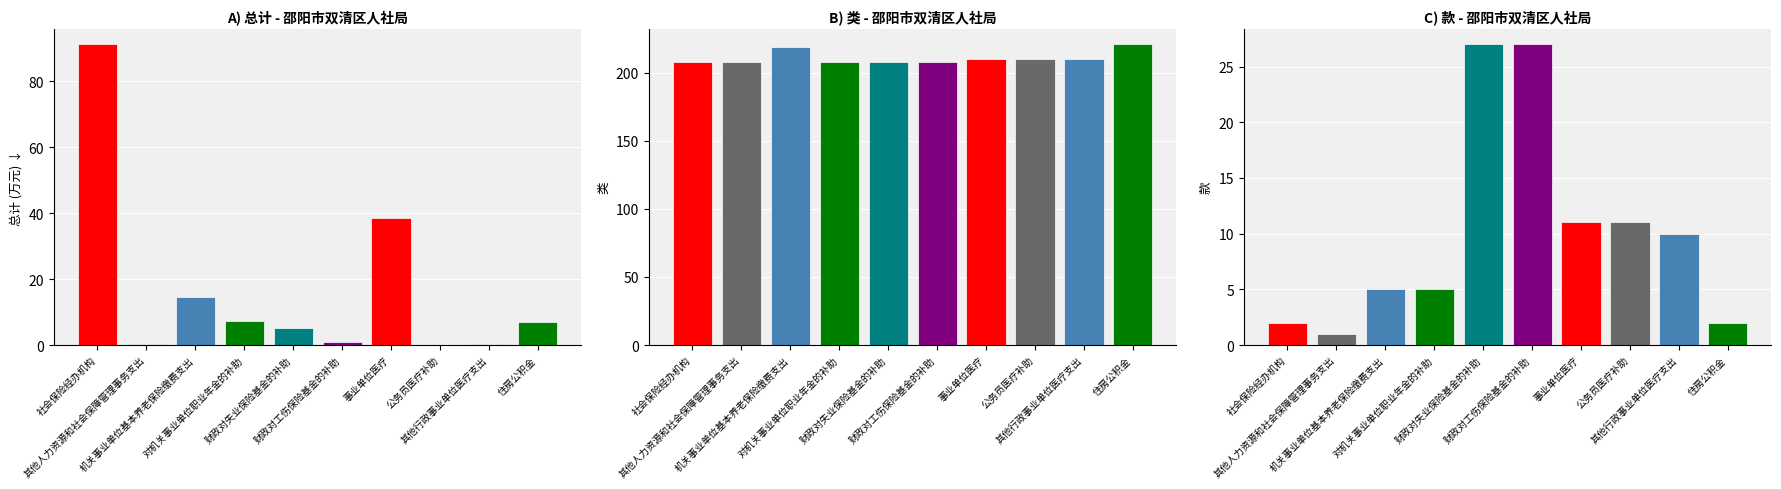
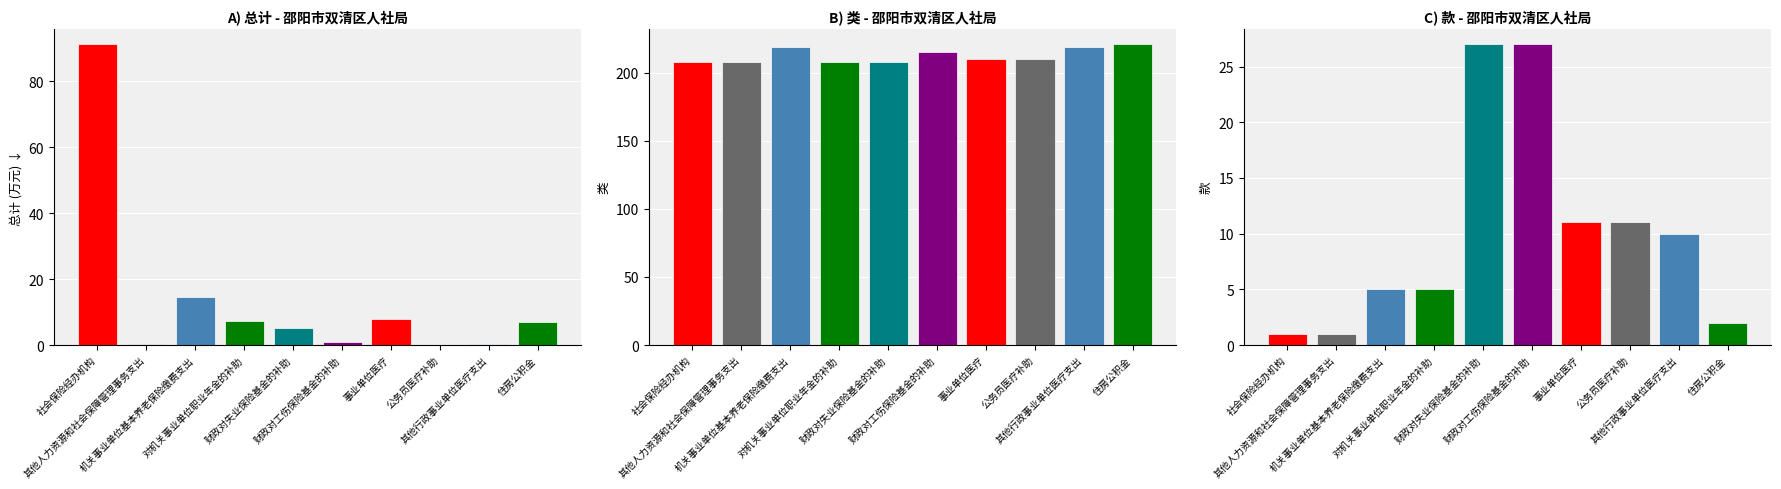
  {
    "A) 总计 - 邵阳市双清区人社局": {
      "社会保险经办机构": 91,
      "机关事业单位基本养老保险缴费支出": 15,
      "对机关事业单位职业年金的补助": 7,
      "财政对失业保险基金的补助": 5,
      "财政对工伤保险基金的补助": 1,
-     "事业单位医疗": 38,
+     "事业单位医疗": 8,
      "住房公积金": 7
    },
    "B) 类 - 邵阳市双清区人社局": {
      "社会保险经办机构": 208,
      "其他人力资源和社会保障管理事务支出": 208,
      "机关事业单位基本养老保险缴费支出": 219,
      "对机关事业单位职业年金的补助": 208,
      "财政对失业保险基金的补助": 208,
-     "财政对工伤保险基金的补助": 208,
+     "财政对工伤保险基金的补助": 215,
      "事业单位医疗": 210,
      "公务员医疗补助": 210,
-     "其他行政事业单位医疗支出": 210,
+     "其他行政事业单位医疗支出": 219,
      "住房公积金": 221
    },
    "C) 款 - 邵阳市双清区人社局": {
-     "社会保险经办机构": 2,
+     "社会保险经办机构": 1,
      "其他人力资源和社会保障管理事务支出": 1,
      "机关事业单位基本养老保险缴费支出": 5,
      "对机关事业单位职业年金的补助": 5,
      "财政对失业保险基金的补助": 27,
      "财政对工伤保险基金的补助": 27,
      "事业单位医疗": 11,
      "公务员医疗补助": 11,
      "其他行政事业单位医疗支出": 10,
      "住房公积金": 2
    }
  }
